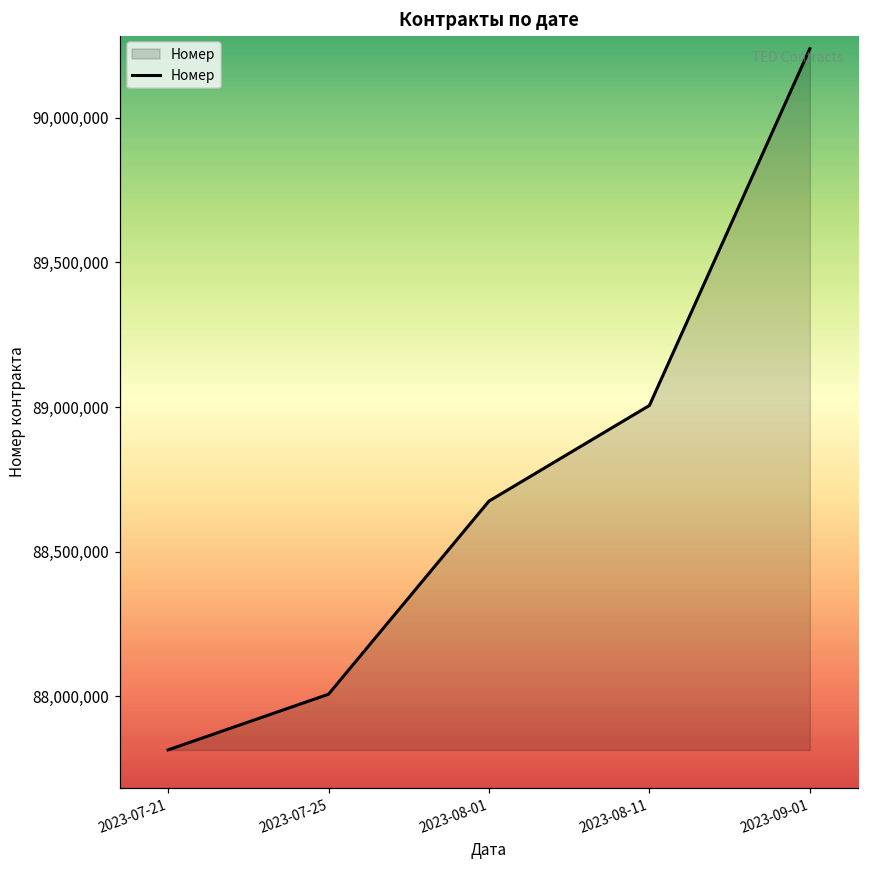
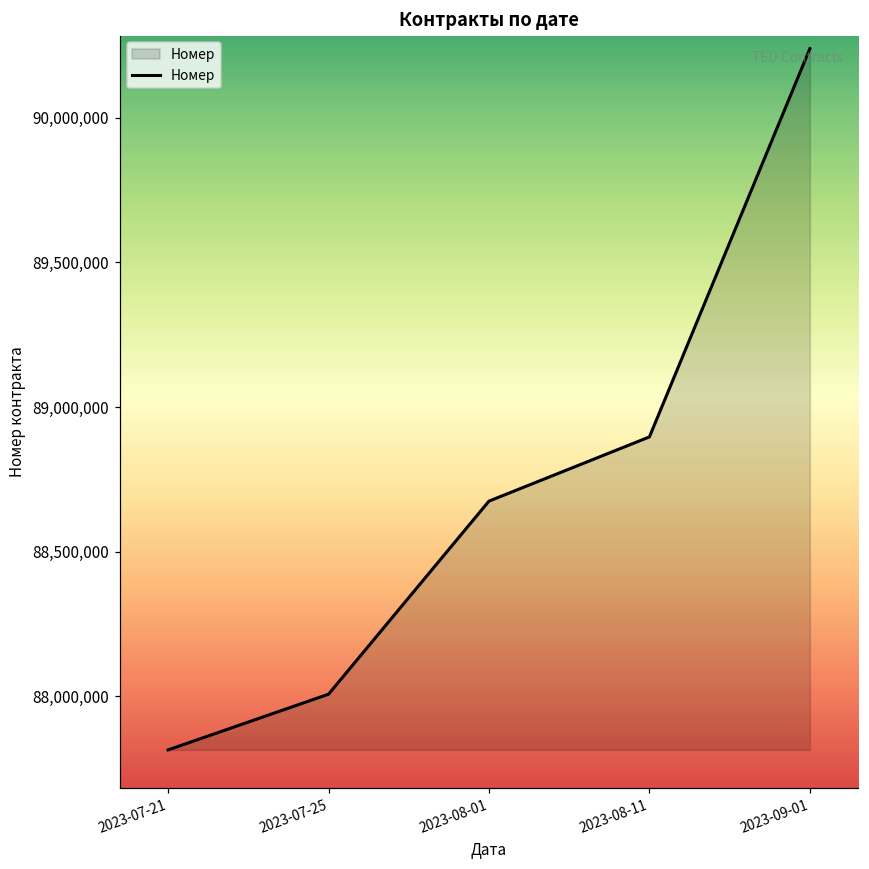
  {
    "2023-07-21": "87,810,000",
    "2023-07-25": "88,010,000",
    "2023-08-01": "88,670,000",
-   "2023-08-11": "89,010,000",
+   "2023-08-11": "88,900,000",
    "2023-09-01": "90,240,000"
  }
